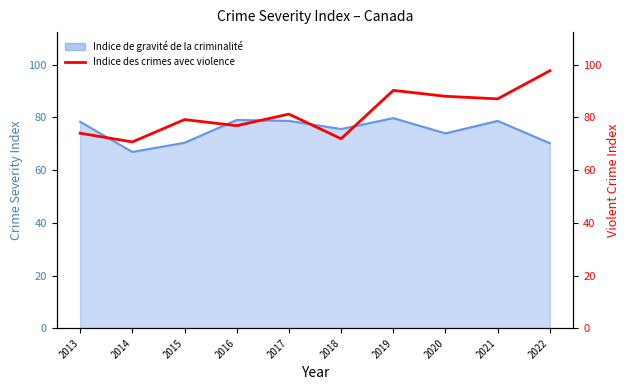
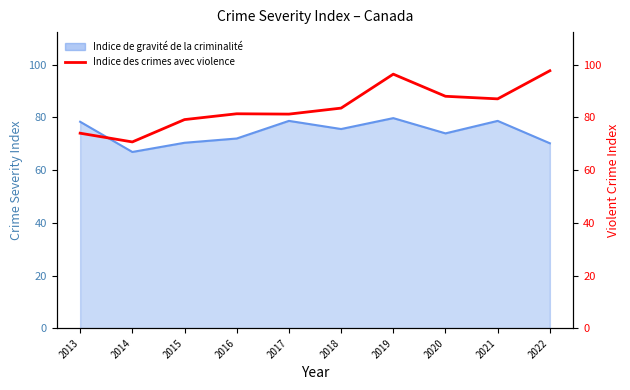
  {
    "Indice de gravité de la criminalité": {
      "2013": 78,
      "2014": 67,
      "2015": 70,
-     "2016": 79,
+     "2016": 72,
      "2017": 79,
      "2018": 76,
      "2019": 80,
      "2020": 74,
      "2021": 79,
      "2022": 70
    },
    "Indice des crimes avec violence": {
      "2013": 74,
      "2014": 71,
      "2015": 79,
-     "2016": 77,
+     "2016": 81,
      "2017": 81,
-     "2018": 72,
-     "2019": 90,
+     "2018": 84,
+     "2019": 96,
      "2020": 88,
      "2021": 87,
      "2022": 98
    }
  }
